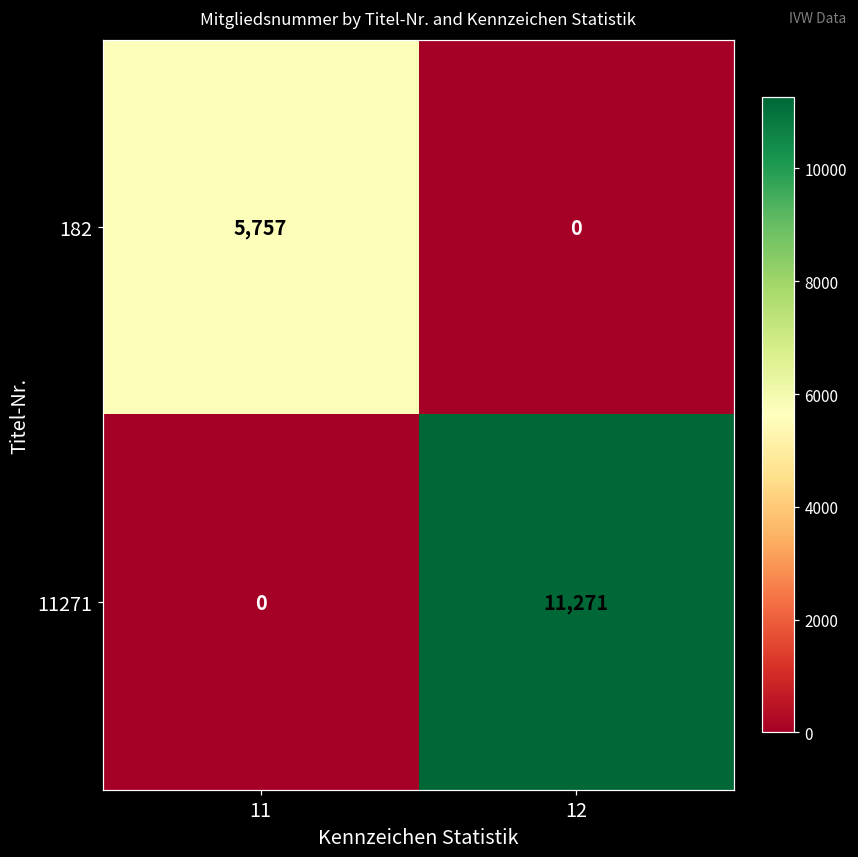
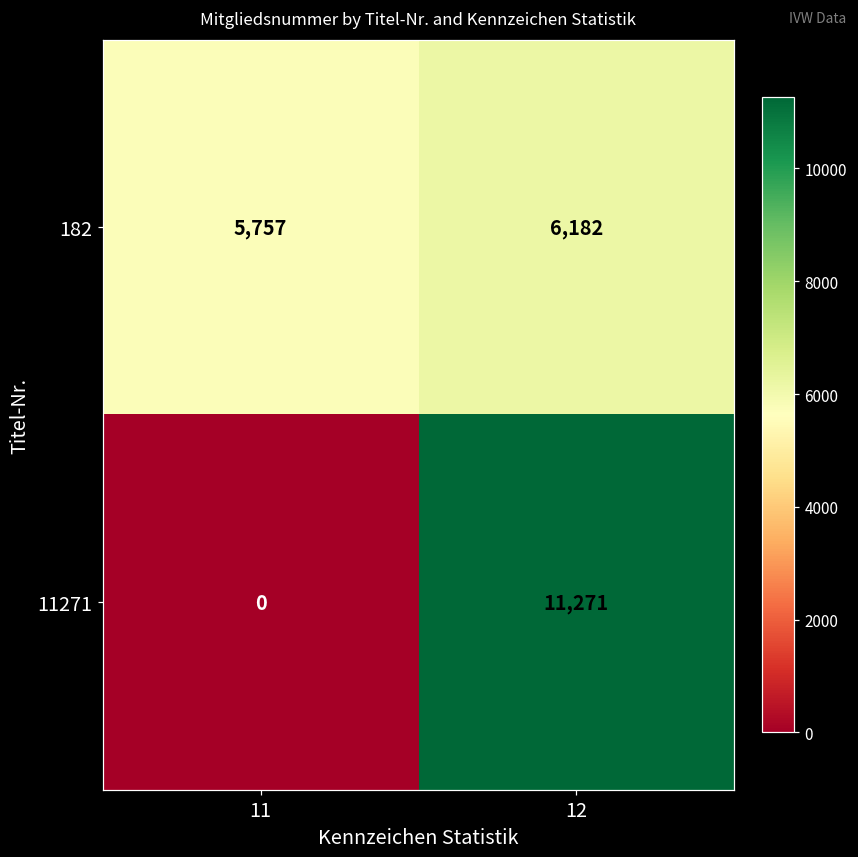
  {
    "182": {
      "11": "5,757",
-     "12": "0"
+     "12": "6,182"
    },
    "11271": {
      "11": "0",
      "12": "11,271"
    }
  }
